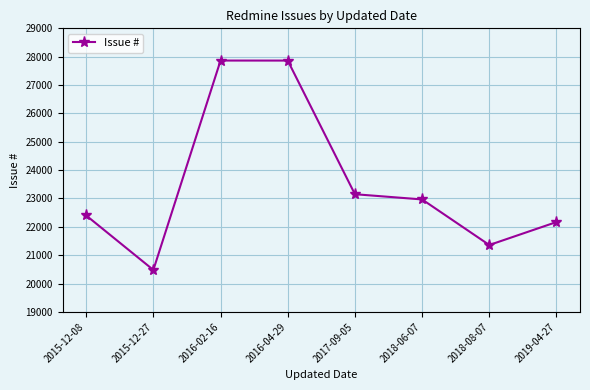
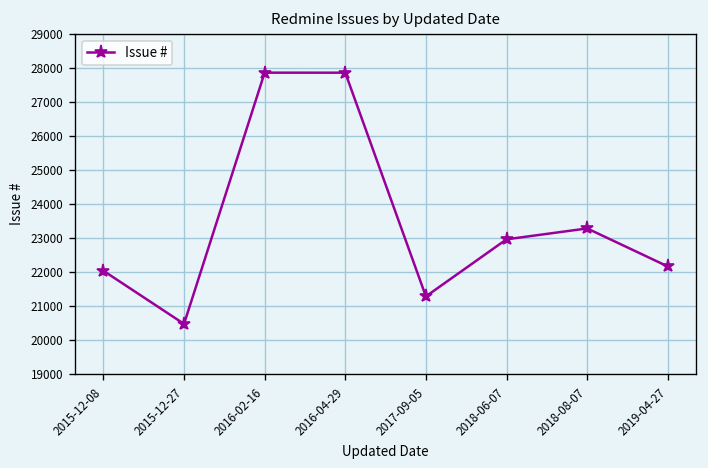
  {
-   "2015-12-08": 22400,
+   "2015-12-08": 22000,
    "2015-12-27": 20500,
    "2016-02-16": 27900,
    "2016-04-29": 27900,
-   "2017-09-05": 23200,
+   "2017-09-05": 21300,
    "2018-06-07": 23000,
-   "2018-08-07": 21400,
+   "2018-08-07": 23300,
    "2019-04-27": 22200
  }
